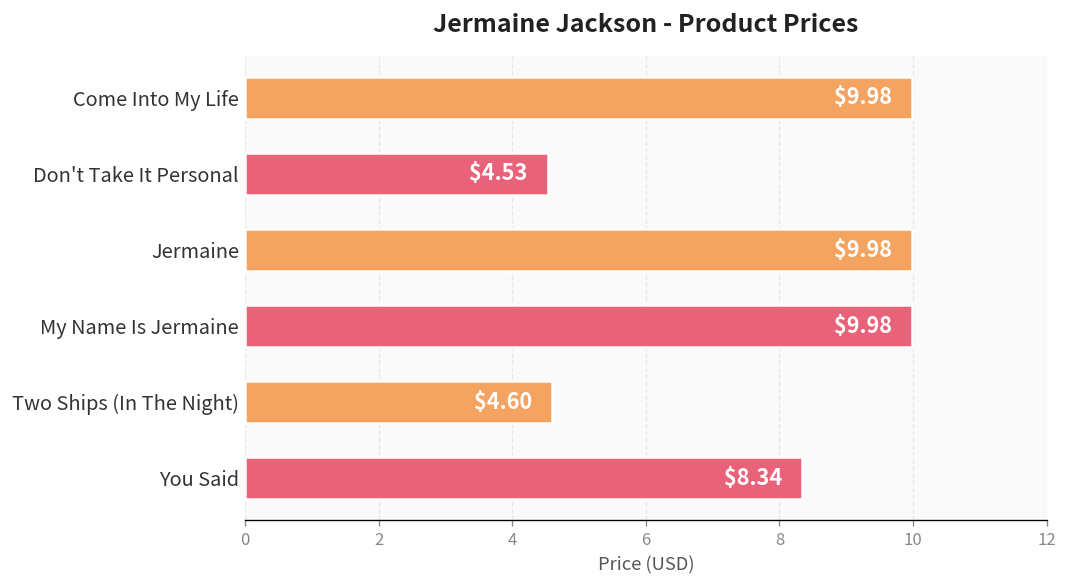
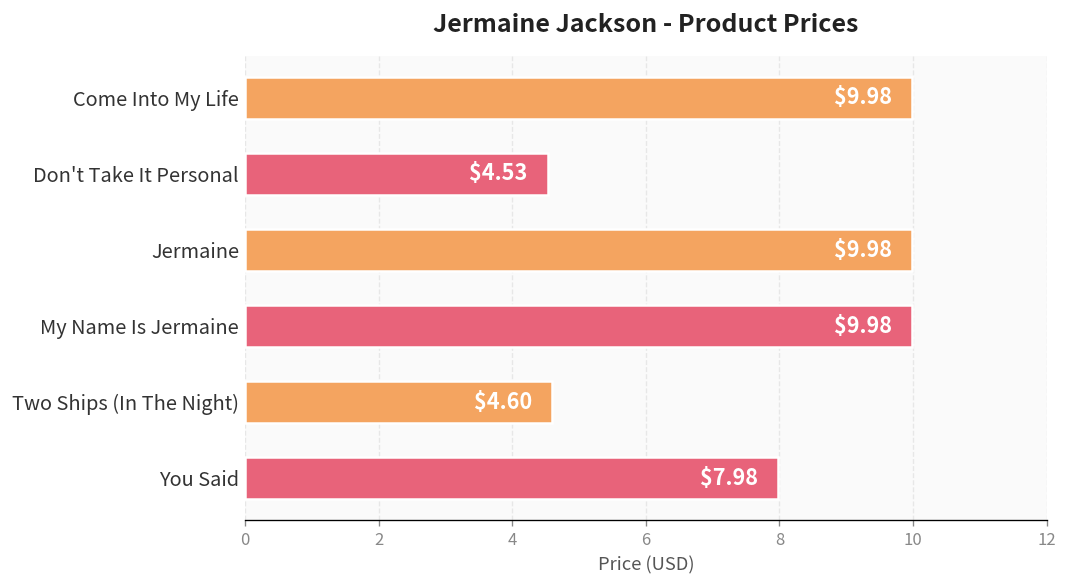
  {
    "Come Into My Life": "$9.98",
    "Don't Take It Personal": "$4.53",
    "Jermaine": "$9.98",
    "My Name Is Jermaine": "$9.98",
    "Two Ships (In The Night)": "$4.60",
-   "You Said": "$8.34"
+   "You Said": "$7.98"
  }
